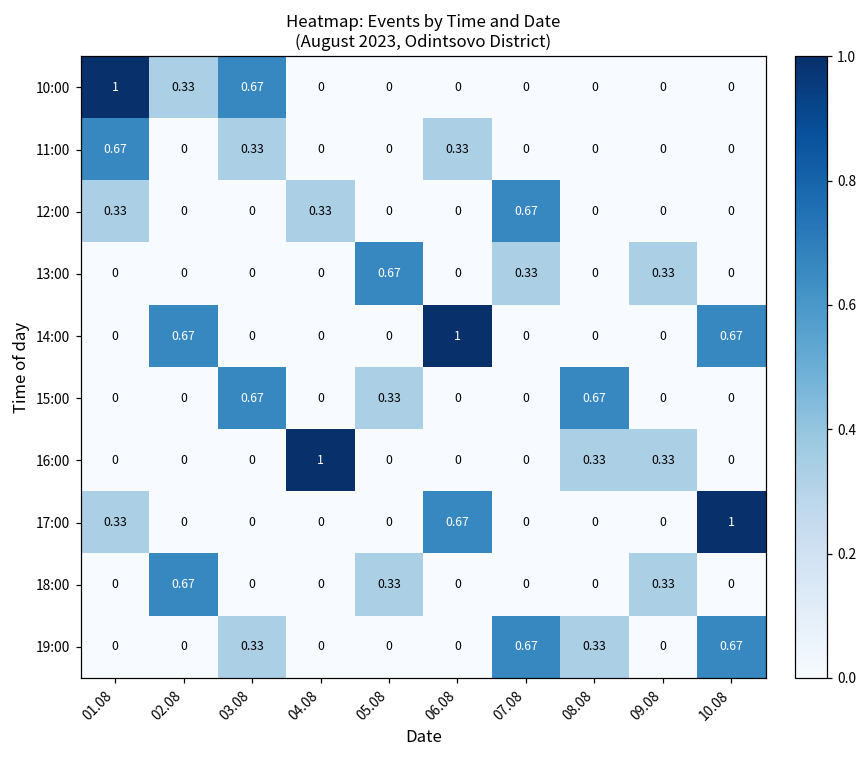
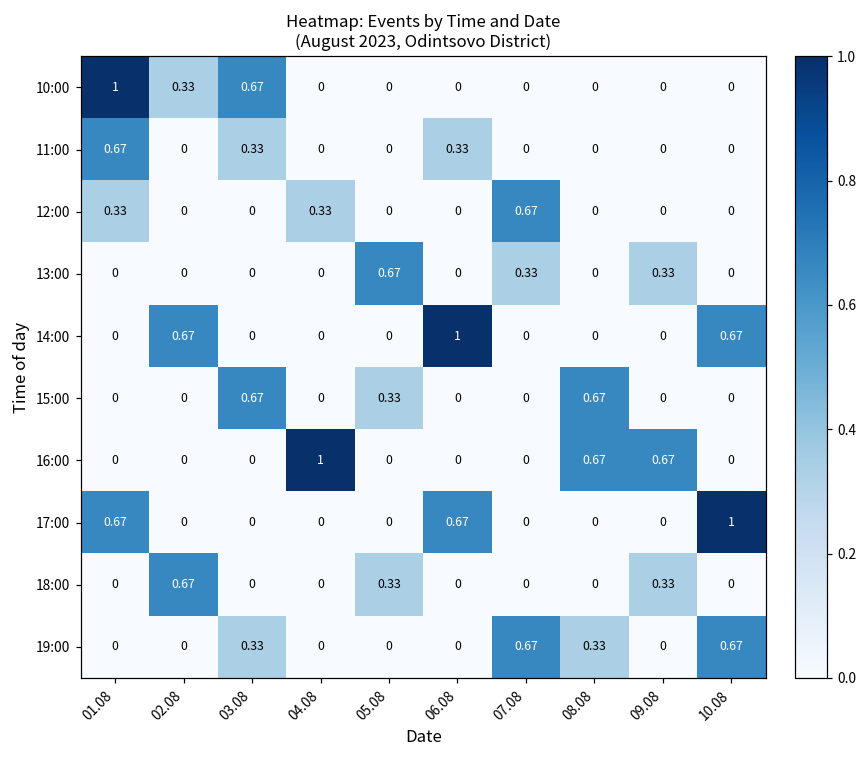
  {
    "10:00": {
      "01.08": 1,
      "02.08": 0.33,
      "03.08": 0.67,
      "04.08": 0,
      "05.08": 0,
      "06.08": 0,
      "07.08": 0,
      "08.08": 0,
      "09.08": 0,
      "10.08": 0
    },
    "11:00": {
      "01.08": 0.67,
      "02.08": 0,
      "03.08": 0.33,
      "04.08": 0,
      "05.08": 0,
      "06.08": 0.33,
      "07.08": 0,
      "08.08": 0,
      "09.08": 0,
      "10.08": 0
    },
    "12:00": {
      "01.08": 0.33,
      "02.08": 0,
      "03.08": 0,
      "04.08": 0.33,
      "05.08": 0,
      "06.08": 0,
      "07.08": 0.67,
      "08.08": 0,
      "09.08": 0,
      "10.08": 0
    },
    "13:00": {
      "01.08": 0,
      "02.08": 0,
      "03.08": 0,
      "04.08": 0,
      "05.08": 0.67,
      "06.08": 0,
      "07.08": 0.33,
      "08.08": 0,
      "09.08": 0.33,
      "10.08": 0
    },
    "14:00": {
      "01.08": 0,
      "02.08": 0.67,
      "03.08": 0,
      "04.08": 0,
      "05.08": 0,
      "06.08": 1,
      "07.08": 0,
      "08.08": 0,
      "09.08": 0,
      "10.08": 0.67
    },
    "15:00": {
      "01.08": 0,
      "02.08": 0,
      "03.08": 0.67,
      "04.08": 0,
      "05.08": 0.33,
      "06.08": 0,
      "07.08": 0,
      "08.08": 0.67,
      "09.08": 0,
      "10.08": 0
    },
    "16:00": {
      "01.08": 0,
      "02.08": 0,
      "03.08": 0,
      "04.08": 1,
      "05.08": 0,
      "06.08": 0,
      "07.08": 0,
-     "08.08": 0.33,
-     "09.08": 0.33,
+     "08.08": 0.67,
+     "09.08": 0.67,
      "10.08": 0
    },
    "17:00": {
-     "01.08": 0.33,
+     "01.08": 0.67,
      "02.08": 0,
      "03.08": 0,
      "04.08": 0,
      "05.08": 0,
      "06.08": 0.67,
      "07.08": 0,
      "08.08": 0,
      "09.08": 0,
      "10.08": 1
    },
    "18:00": {
      "01.08": 0,
      "02.08": 0.67,
      "03.08": 0,
      "04.08": 0,
      "05.08": 0.33,
      "06.08": 0,
      "07.08": 0,
      "08.08": 0,
      "09.08": 0.33,
      "10.08": 0
    },
    "19:00": {
      "01.08": 0,
      "02.08": 0,
      "03.08": 0.33,
      "04.08": 0,
      "05.08": 0,
      "06.08": 0,
      "07.08": 0.67,
      "08.08": 0.33,
      "09.08": 0,
      "10.08": 0.67
    }
  }
